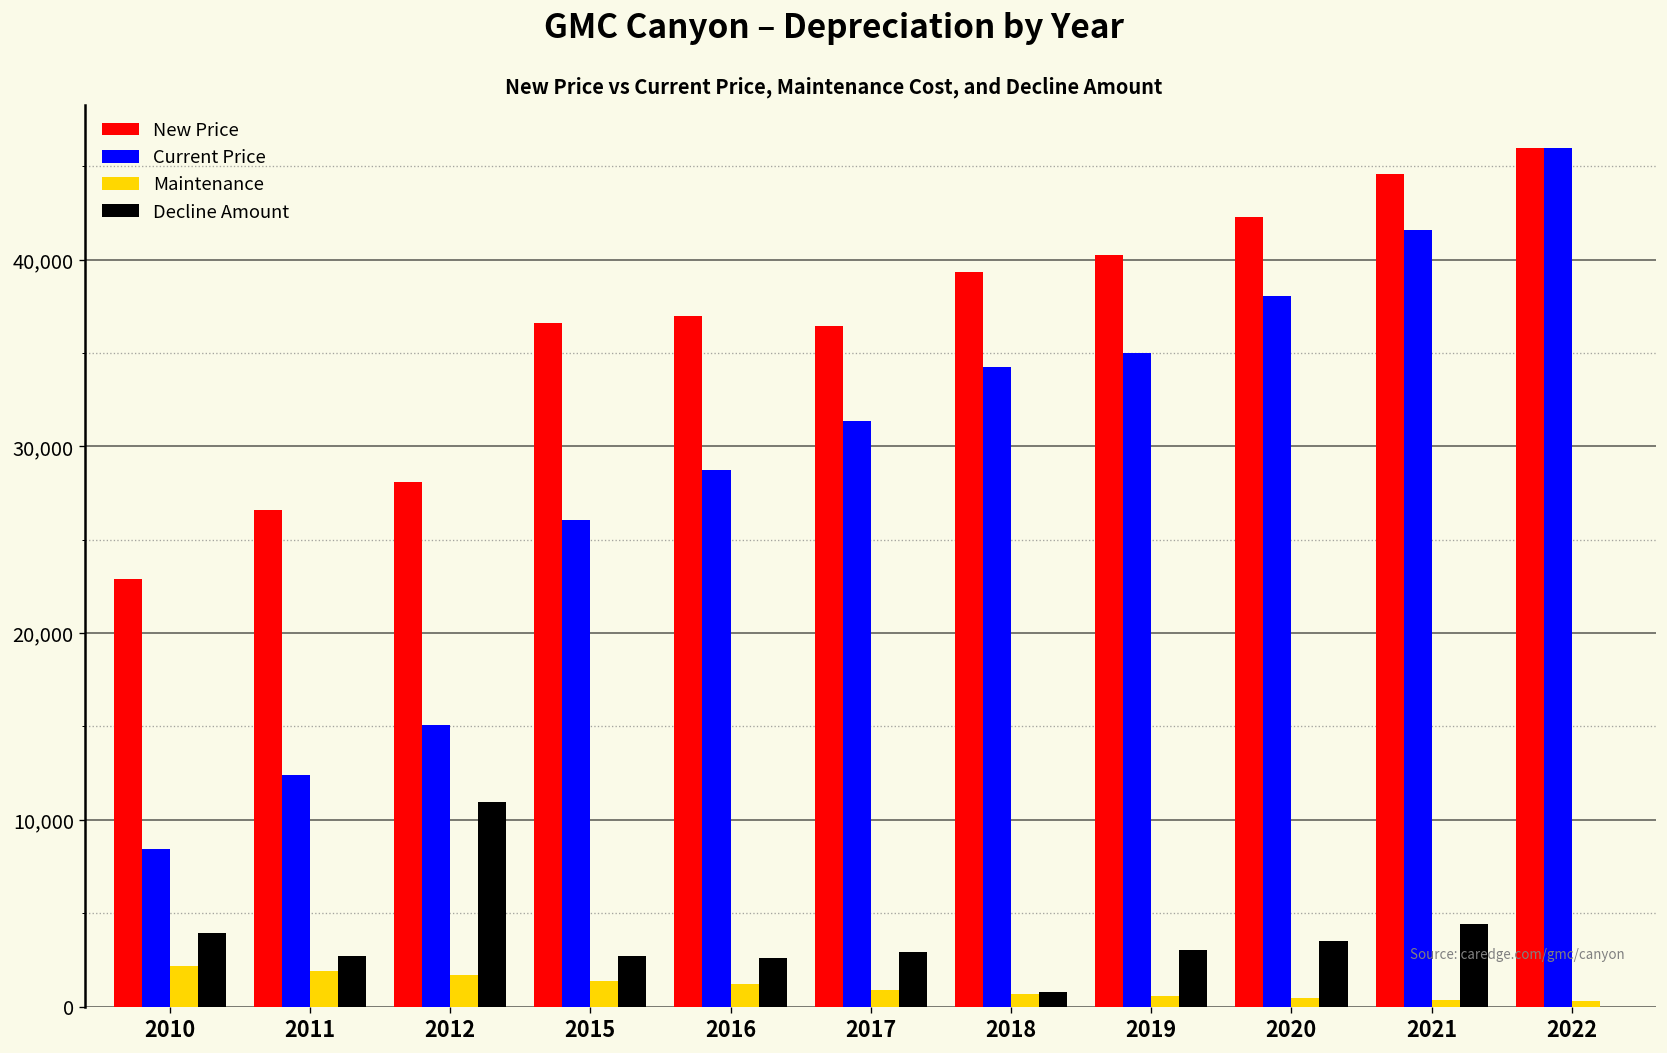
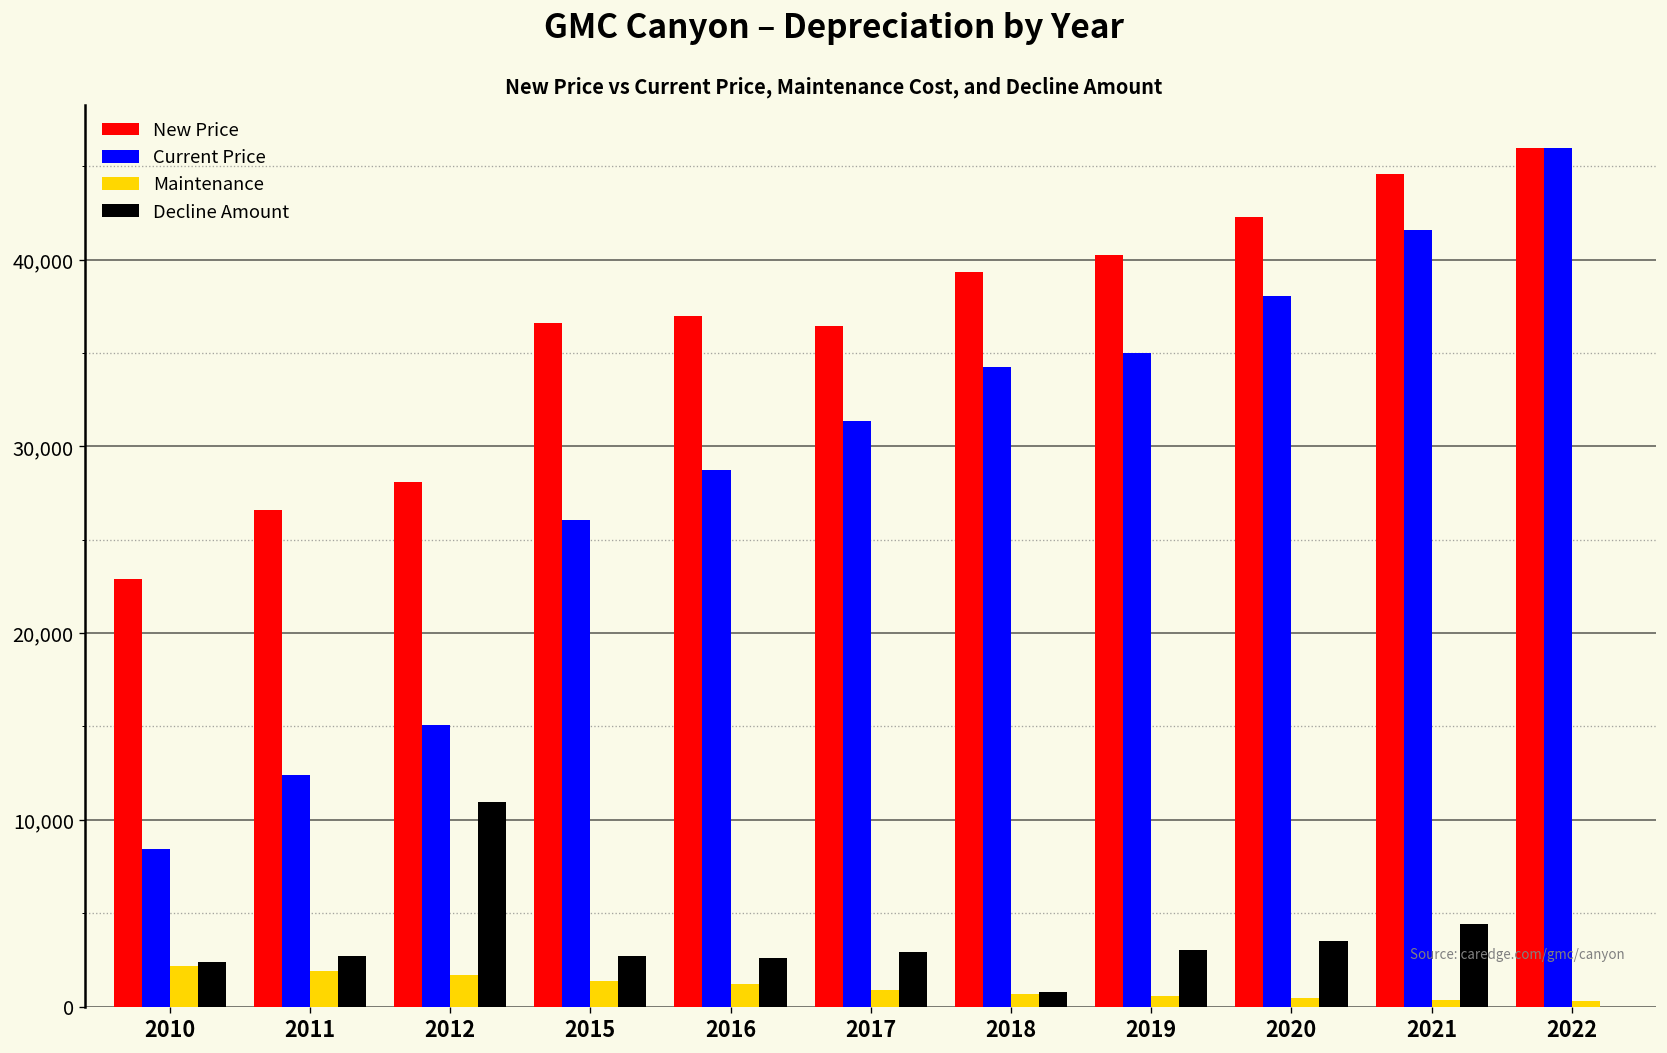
  {
    "New Price": {
      "2010": "22,900",
      "2011": "26,600",
      "2012": "28,100",
      "2015": "36,600",
      "2016": "37,000",
      "2017": "36,500",
      "2018": "39,300",
      "2019": "40,200",
      "2020": "42,300",
      "2021": "44,600",
      "2022": "46,000"
    },
    "Current Price": {
      "2010": "8,500",
      "2011": "12,400",
      "2012": "15,100",
      "2015": "26,100",
      "2016": "28,700",
      "2017": "31,300",
      "2018": "34,200",
      "2019": "35,000",
      "2020": "38,100",
      "2021": "41,600",
      "2022": "46,000"
    },
    "Maintenance": {
      "2010": "2,200",
      "2011": "1,900",
      "2012": "1,700",
      "2015": "1,300",
      "2016": "1,200",
      "2017": "900",
      "2018": "700",
      "2019": "600",
      "2020": "500",
      "2021": "400",
      "2022": "300"
    },
    "Decline Amount": {
-     "2010": "3,900",
+     "2010": "2,400",
      "2011": "2,700",
      "2012": "11,000",
      "2015": "2,700",
      "2016": "2,600",
      "2017": "2,900",
      "2018": "800",
      "2019": "3,100",
      "2020": "3,500",
      "2021": "4,400",
      "2022": "0"
    }
  }
